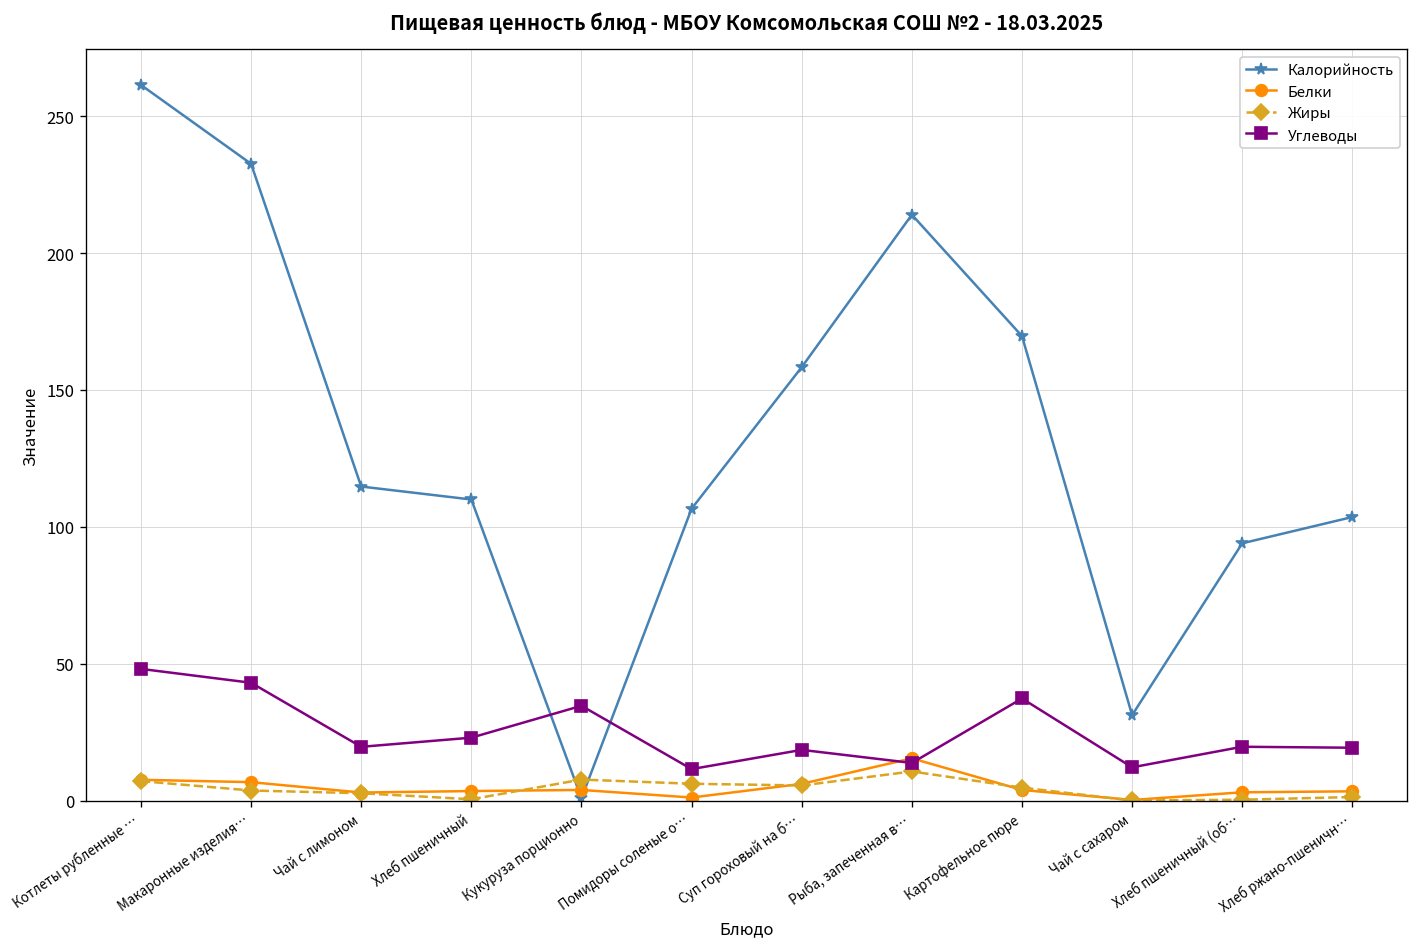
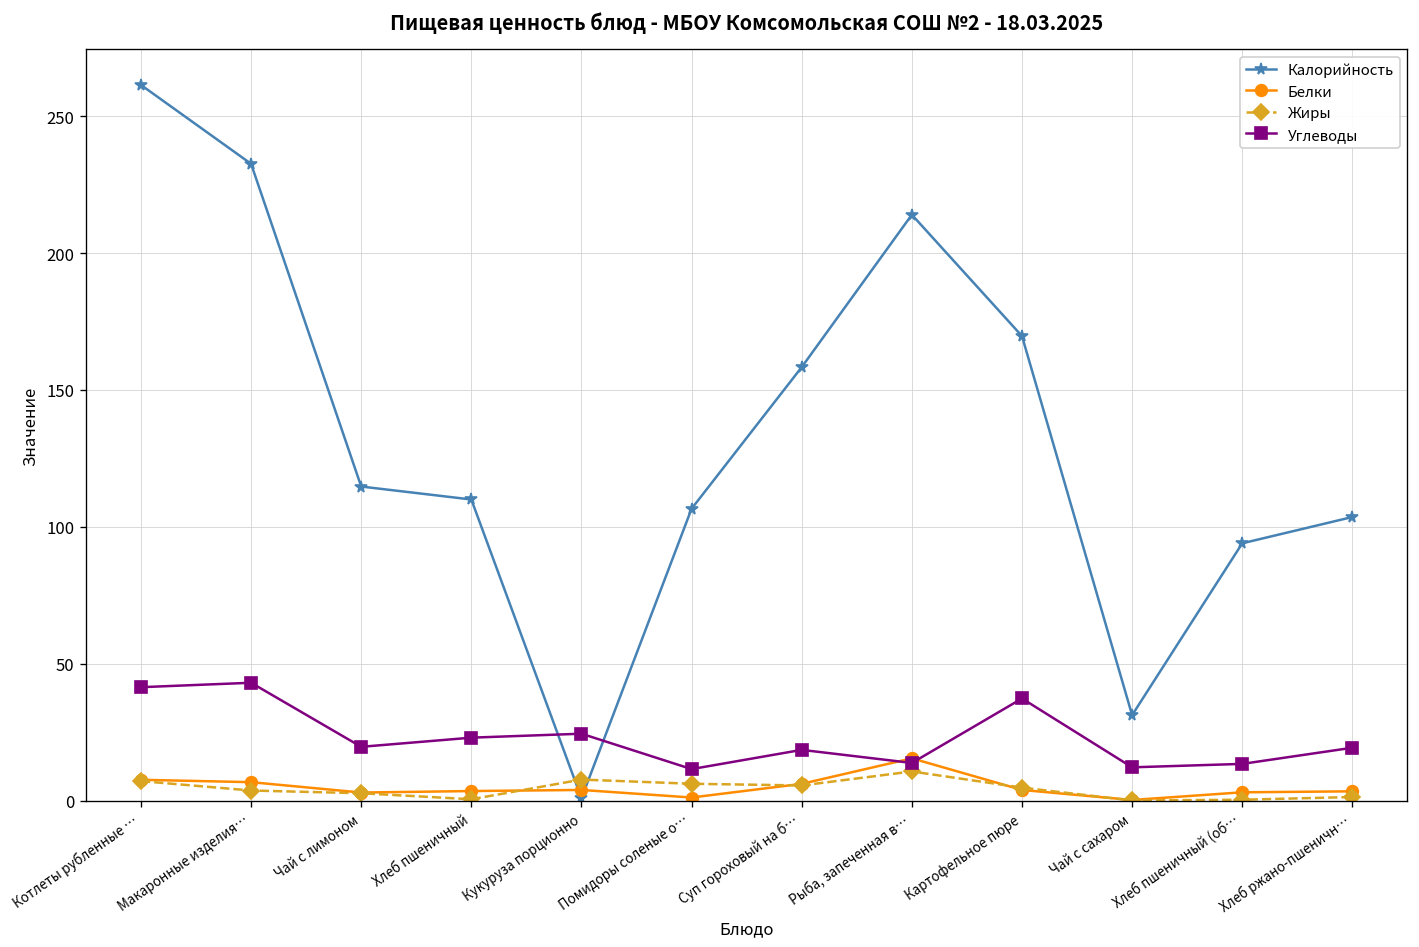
  {
    "Калорийность": {
      "Котлеты рубленные …": 261,
      "Макаронные изделия…": 233,
      "Чай с лимоном": 115,
      "Хлеб пшеничный": 110,
      "Кукуруза порционно": 1,
      "Помидоры соленые о…": 107,
      "Суп гороховый на б…": 158,
      "Рыба, запеченная в…": 214,
      "Картофельное пюре": 170,
      "Чай с сахаром": 31,
      "Хлеб пшеничный (об…": 94,
      "Хлеб ржано-пшеничн…": 104
    },
    "Углеводы": {
-     "Котлеты рубленные …": 48,
+     "Котлеты рубленные …": 41,
      "Макаронные изделия…": 43,
      "Чай с лимоном": 20,
      "Хлеб пшеничный": 23,
-     "Кукуруза порционно": 35,
+     "Кукуруза порционно": 24,
      "Помидоры соленые о…": 12,
      "Суп гороховый на б…": 19,
      "Рыба, запеченная в…": 14,
      "Картофельное пюре": 37,
      "Чай с сахаром": 12,
-     "Хлеб пшеничный (об…": 20,
+     "Хлеб пшеничный (об…": 13,
      "Хлеб ржано-пшеничн…": 19
    }
  }
